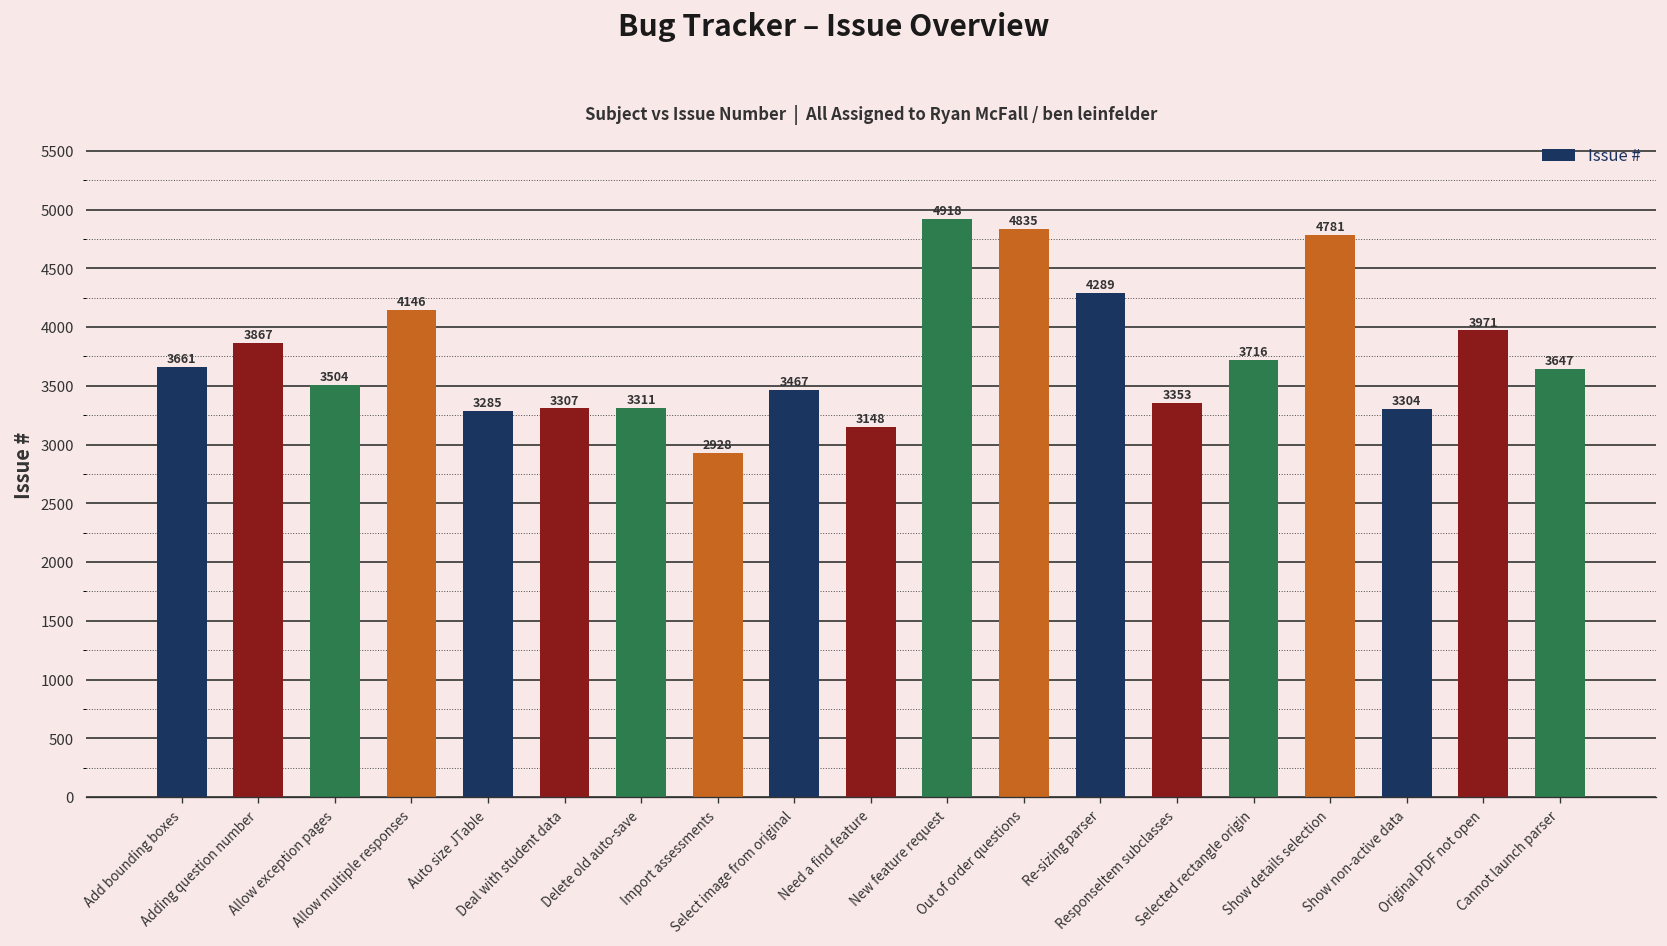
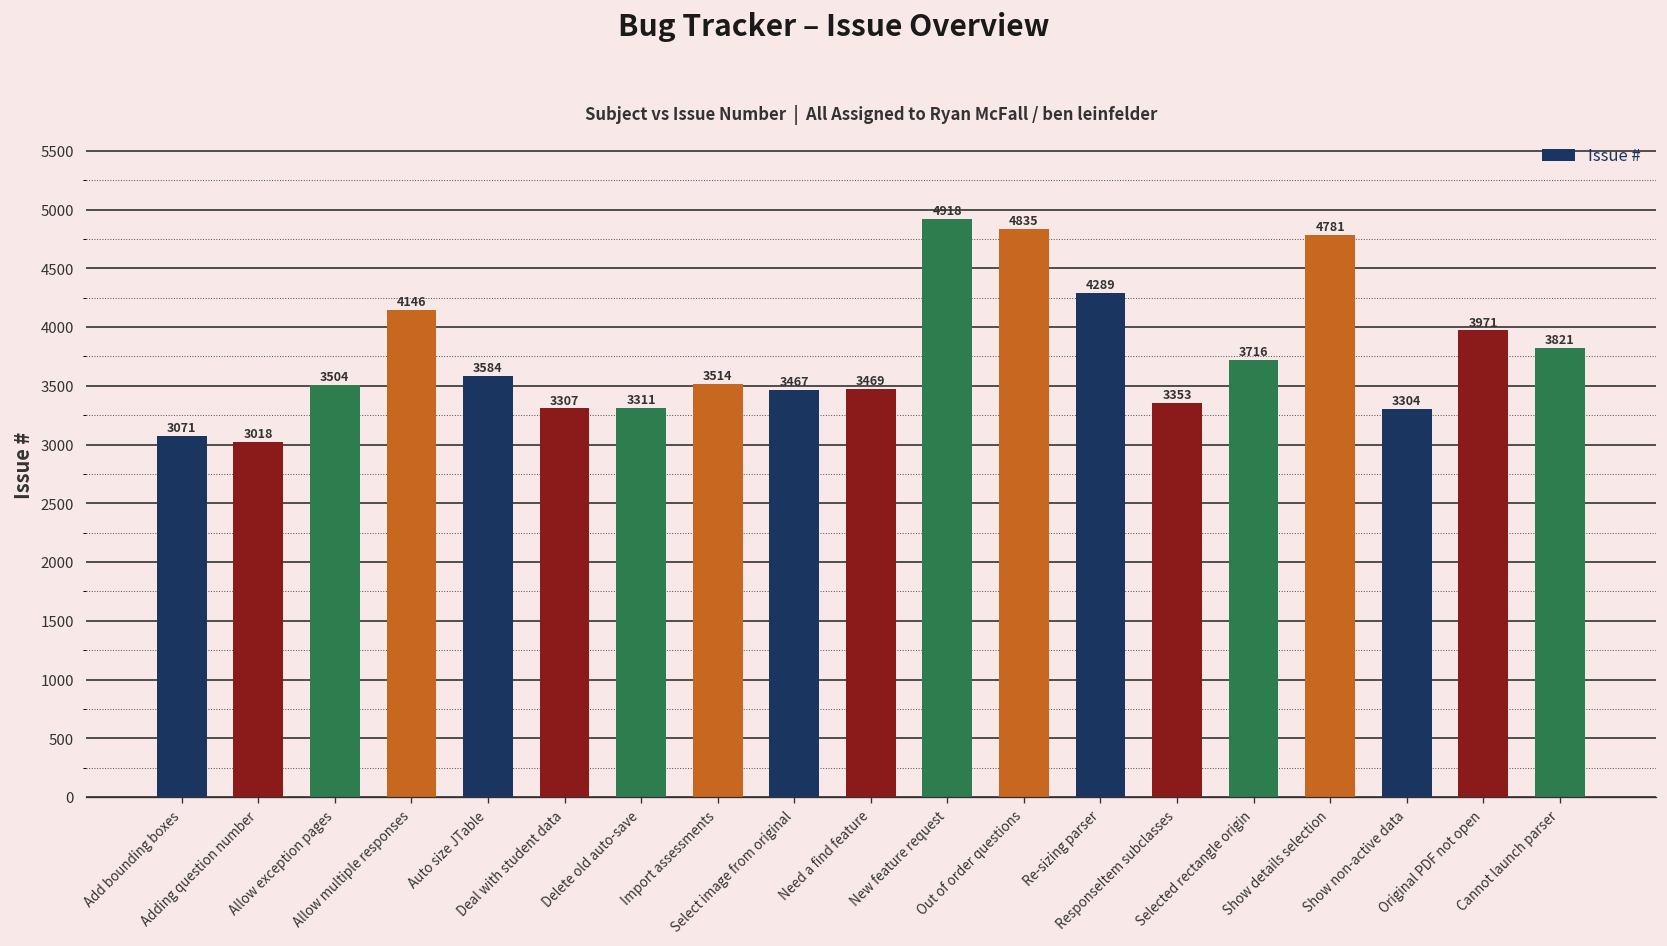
  {
-   "Add bounding boxes": 3661,
-   "Adding question number": 3867,
+   "Add bounding boxes": 3071,
+   "Adding question number": 3018,
    "Allow exception pages": 3504,
    "Allow multiple responses": 4146,
-   "Auto size JTable": 3285,
+   "Auto size JTable": 3584,
    "Deal with student data": 3307,
    "Delete old auto-save": 3311,
-   "Import assessments": 2928,
+   "Import assessments": 3514,
    "Select image from original": 3467,
-   "Need a find feature": 3148,
+   "Need a find feature": 3469,
    "New feature request": 4918,
    "Out of order questions": 4835,
    "Re-sizing parser": 4289,
    "ResponseItem subclasses": 3353,
    "Selected rectangle origin": 3716,
    "Show details selection": 4781,
    "Show non-active data": 3304,
    "Original PDF not open": 3971,
-   "Cannot launch parser": 3647
+   "Cannot launch parser": 3821
  }
